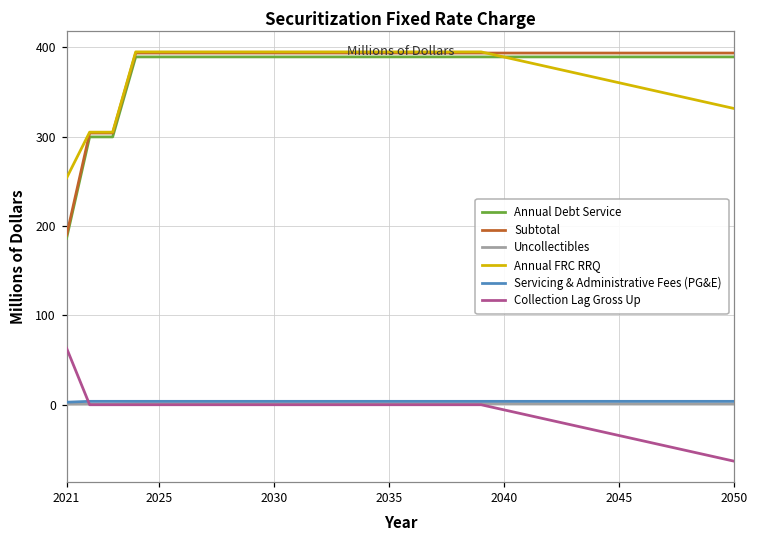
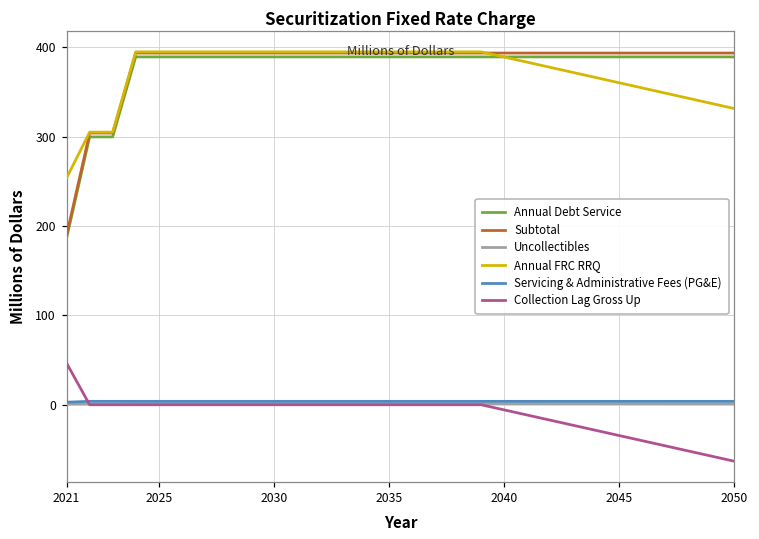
  {
    "Annual Debt Service": {
      "2021": 190,
      "2025": 390,
      "2030": 390,
      "2035": 390,
      "2050": 390
    },
    "Subtotal": {
      "2021": 190,
      "2050": 390
    },
    "Annual FRC RRQ": {
      "2021": 250,
      "2050": 330
    },
    "Collection Lag Gross Up": {
-     "2021": 60,
+     "2021": 50,
      "2050": -60
    }
  }
